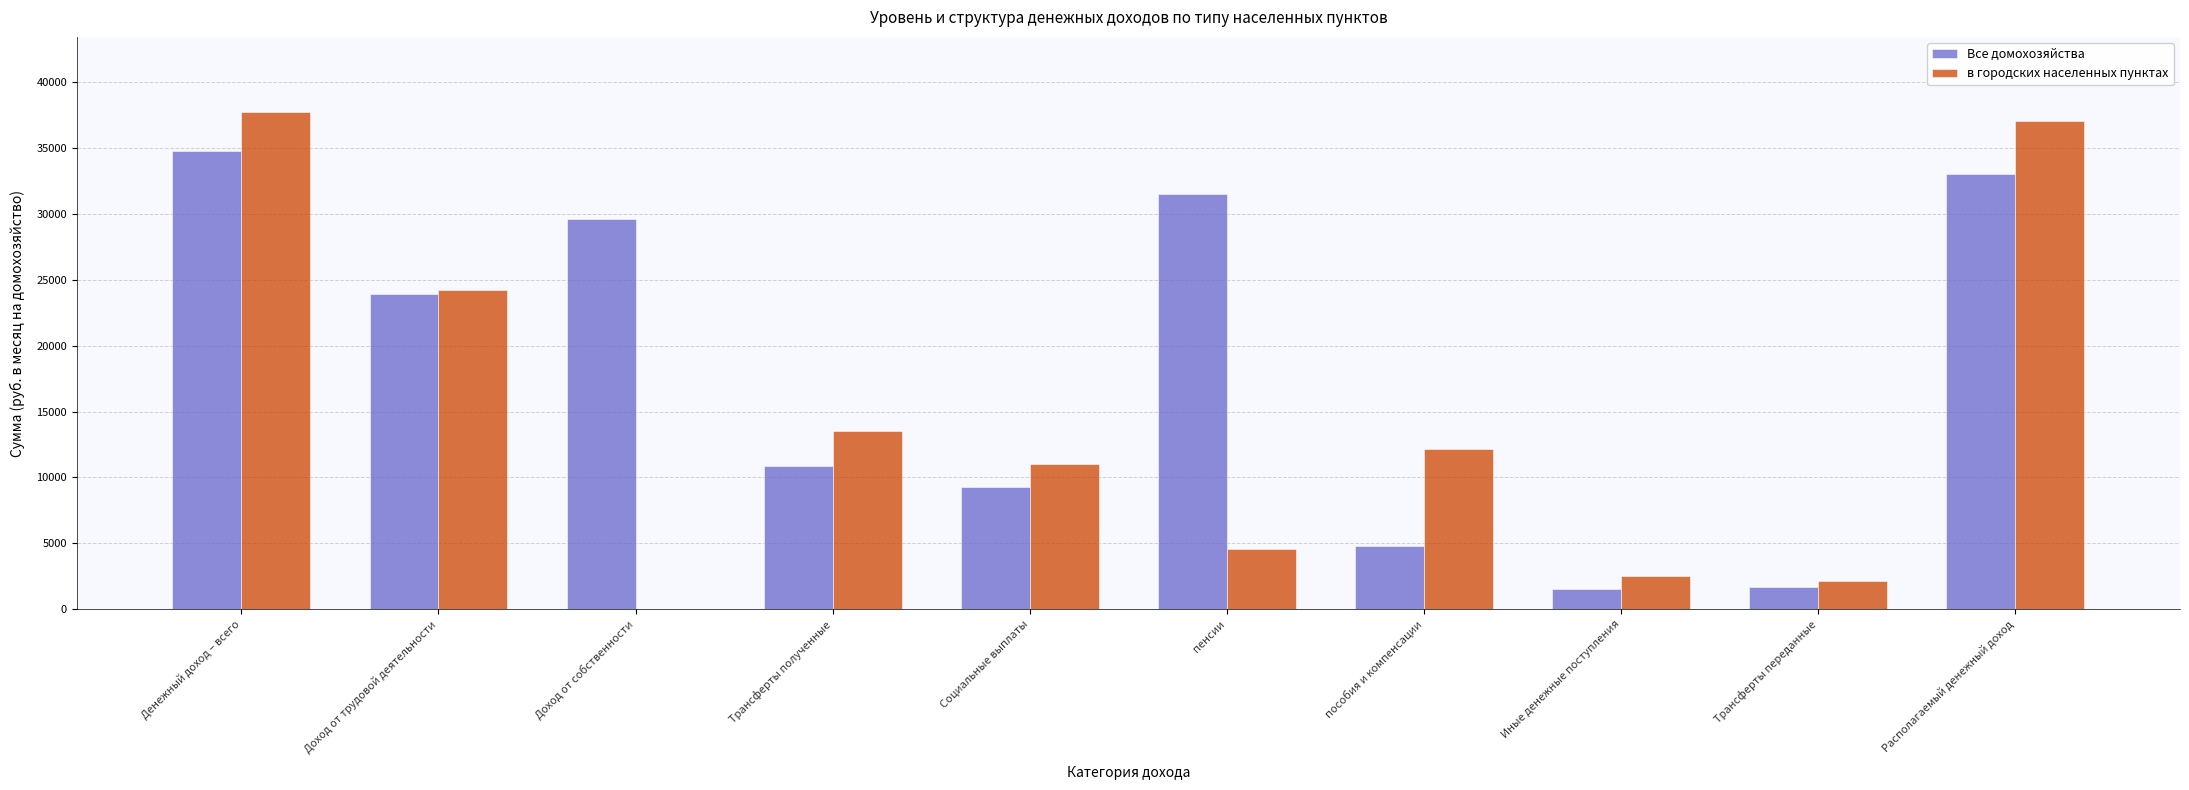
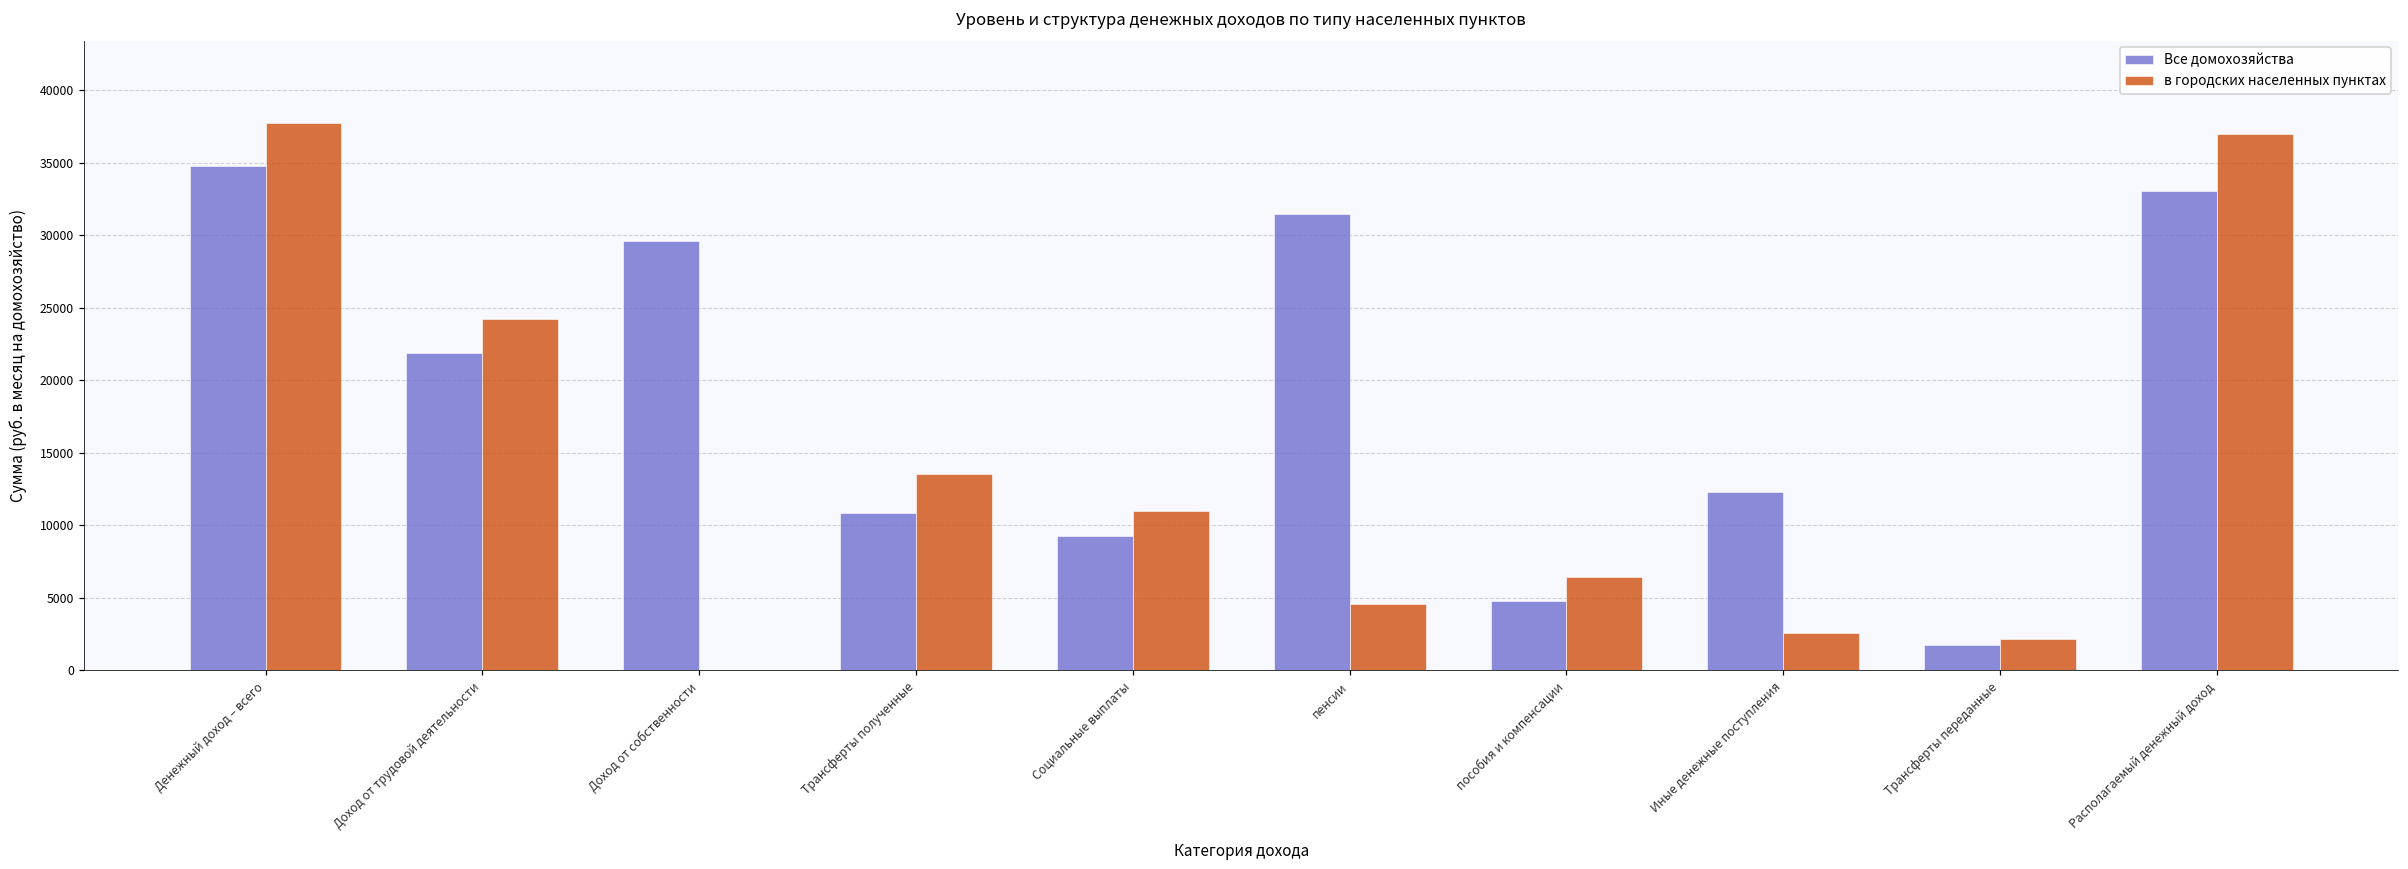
  {
    "Все домохозяйства": {
      "Денежный доход – всего": 34800,
-     "Доход от трудовой деятельности": 23900,
+     "Доход от трудовой деятельности": 21800,
      "Доход от собственности": 29600,
      "Трансферты полученные": 10800,
      "Социальные выплаты": 9300,
      "пенсии": 31500,
      "пособия и компенсации": 4800,
-     "Иные денежные поступления": 1600,
+     "Иные денежные поступления": 12300,
      "Трансферты переданные": 1700,
      "Располагаемый денежный доход": 33000
    },
    "в городских населенных пунктах": {
      "Денежный доход – всего": 37800,
      "Доход от трудовой деятельности": 24200,
      "Трансферты полученные": 13600,
      "Социальные выплаты": 11000,
      "пенсии": 4600,
-     "пособия и компенсации": 12200,
+     "пособия и компенсации": 6400,
      "Иные денежные поступления": 2600,
      "Трансферты переданные": 2200,
      "Располагаемый денежный доход": 37000
    }
  }
